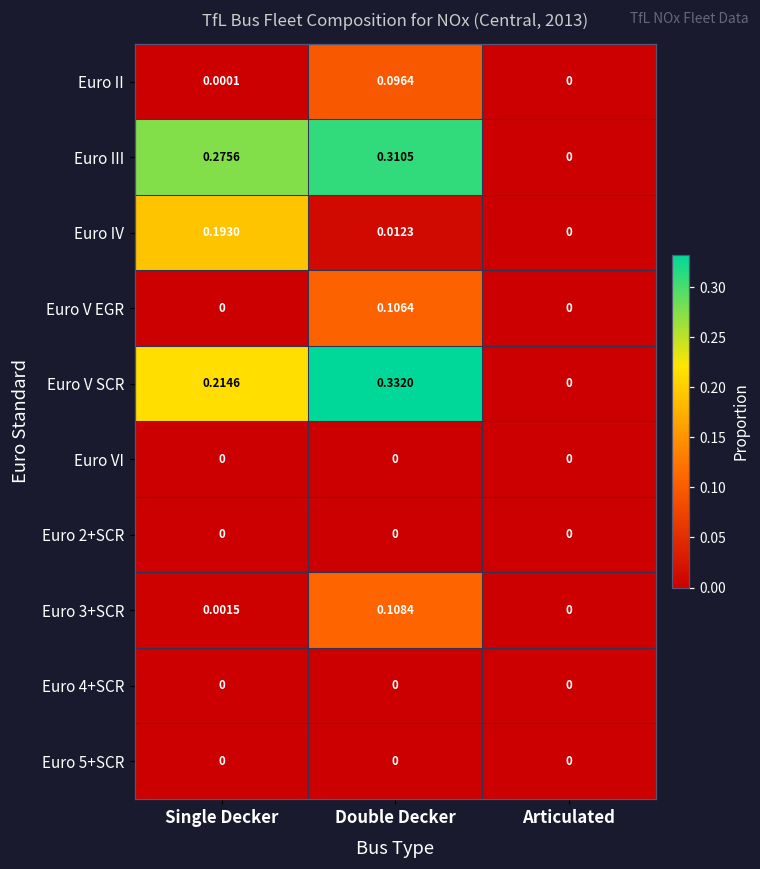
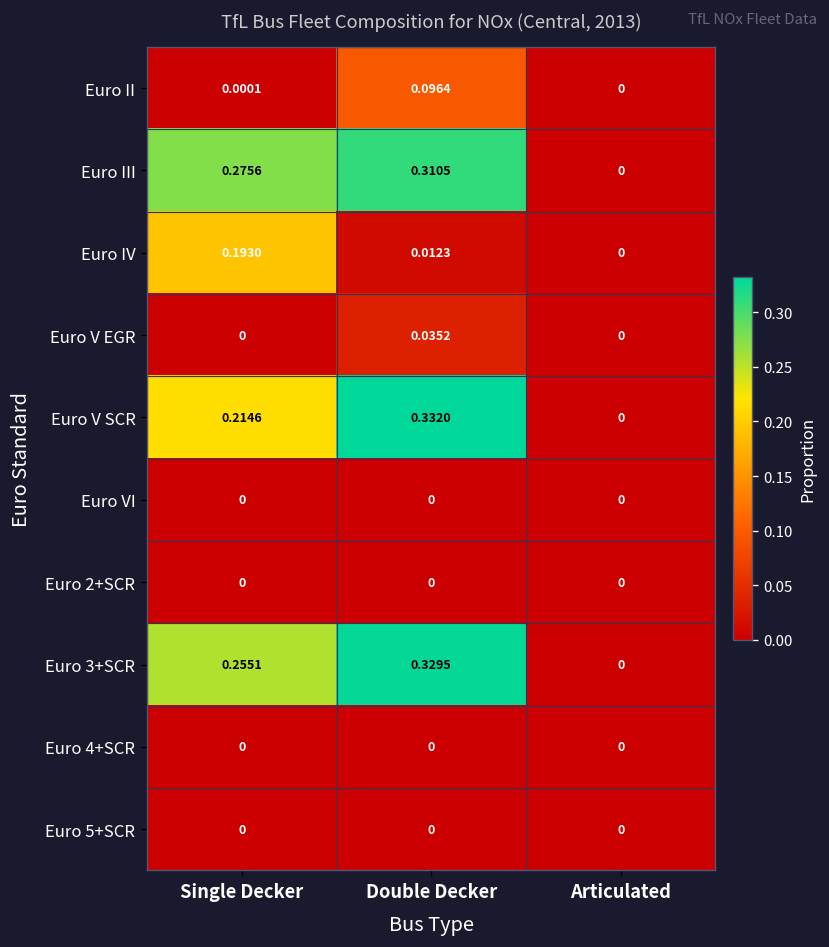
  {
    "Euro II": {
      "Single Decker": 0.0001,
      "Double Decker": 0.0964,
      "Articulated": 0
    },
    "Euro III": {
      "Single Decker": 0.2756,
      "Double Decker": 0.3105,
      "Articulated": 0
    },
    "Euro IV": {
      "Single Decker": 0.1930,
      "Double Decker": 0.0123,
      "Articulated": 0
    },
    "Euro V EGR": {
      "Single Decker": 0,
-     "Double Decker": 0.1064,
+     "Double Decker": 0.0352,
      "Articulated": 0
    },
    "Euro V SCR": {
      "Single Decker": 0.2146,
      "Double Decker": 0.3320,
      "Articulated": 0
    },
    "Euro VI": {
      "Single Decker": 0,
      "Double Decker": 0,
      "Articulated": 0
    },
    "Euro 2+SCR": {
      "Single Decker": 0,
      "Double Decker": 0,
      "Articulated": 0
    },
    "Euro 3+SCR": {
-     "Single Decker": 0.0015,
-     "Double Decker": 0.1084,
+     "Single Decker": 0.2551,
+     "Double Decker": 0.3295,
      "Articulated": 0
    },
    "Euro 4+SCR": {
      "Single Decker": 0,
      "Double Decker": 0,
      "Articulated": 0
    },
    "Euro 5+SCR": {
      "Single Decker": 0,
      "Double Decker": 0,
      "Articulated": 0
    }
  }
